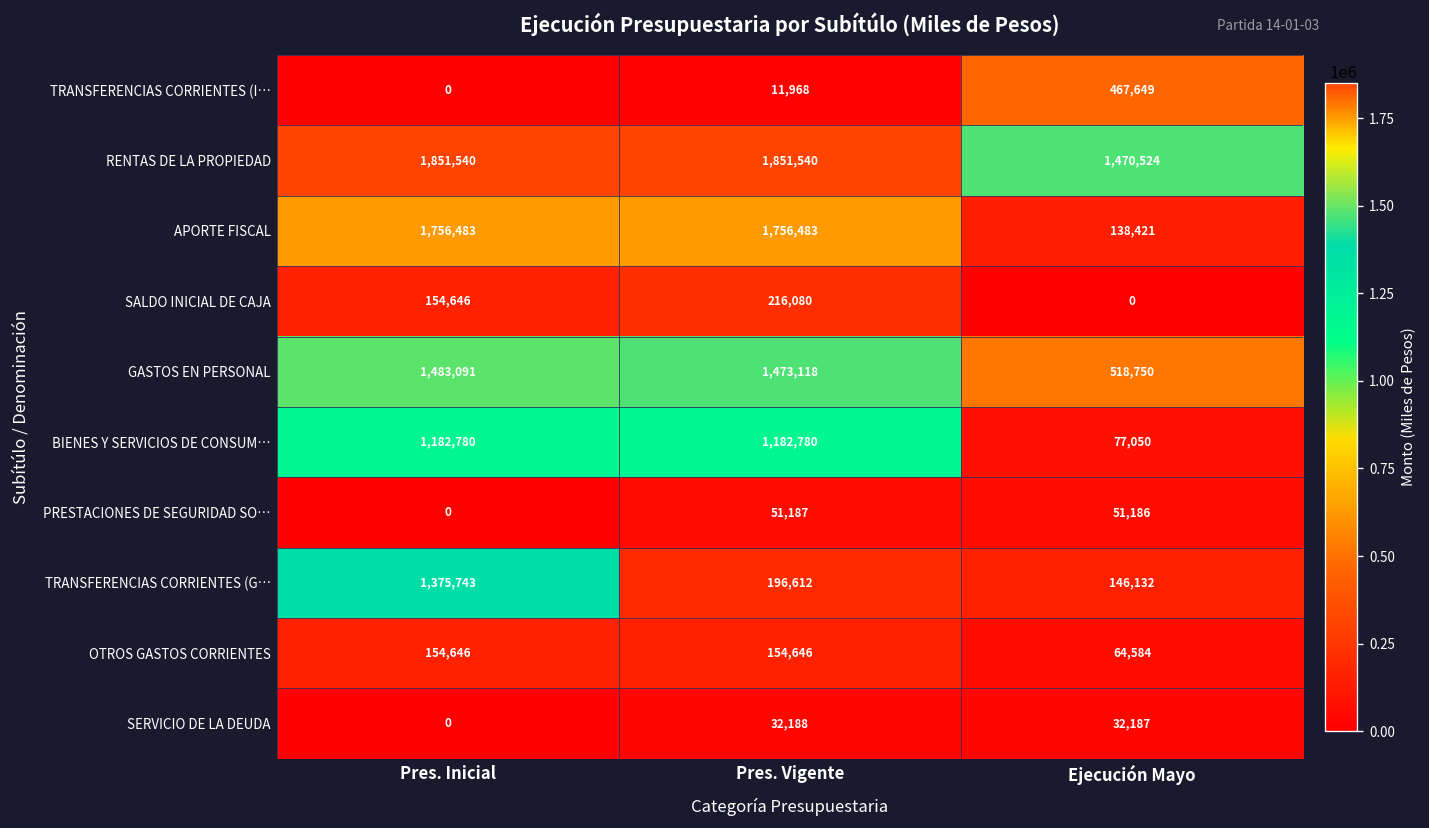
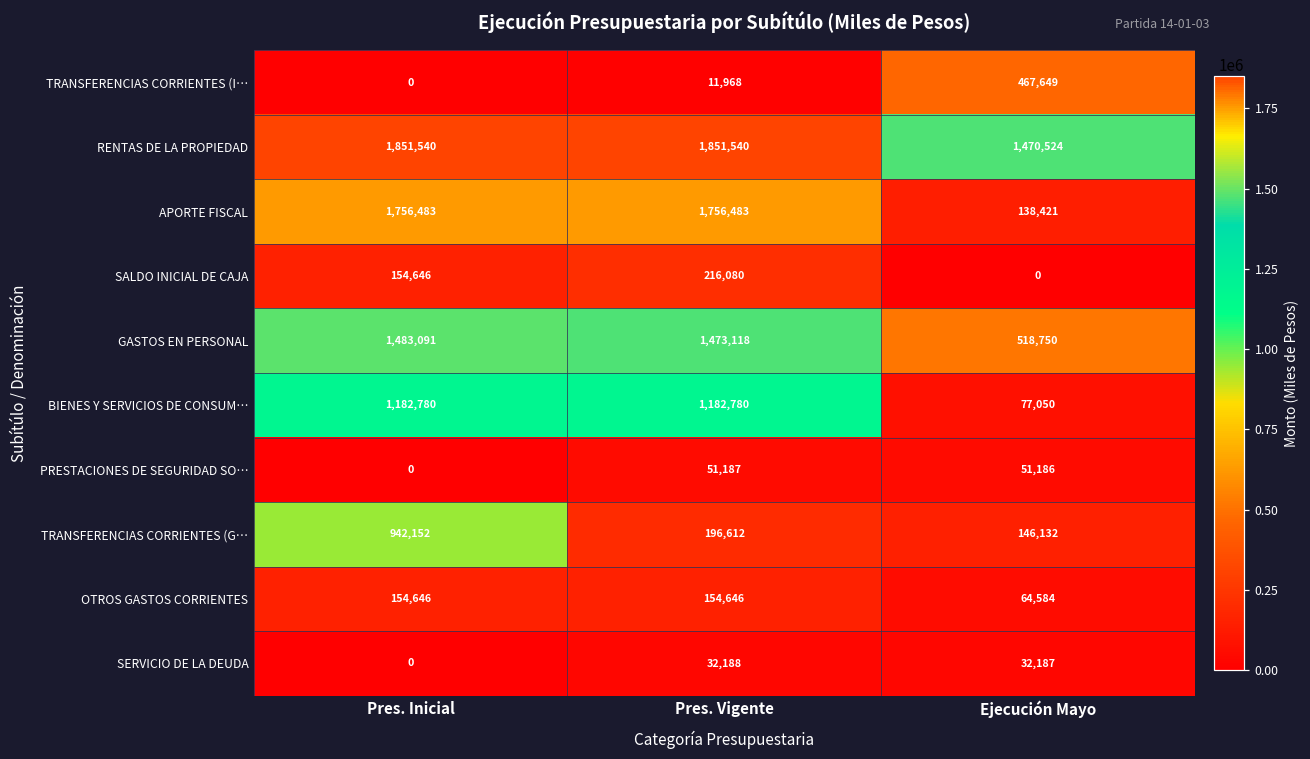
  {
    "TRANSFERENCIAS CORRIENTES (I…": {
      "Pres. Inicial": "0",
      "Pres. Vigente": "11,968",
      "Ejecución Mayo": "467,649"
    },
    "RENTAS DE LA PROPIEDAD": {
      "Pres. Inicial": "1,851,540",
      "Pres. Vigente": "1,851,540",
      "Ejecución Mayo": "1,470,524"
    },
    "APORTE FISCAL": {
      "Pres. Inicial": "1,756,483",
      "Pres. Vigente": "1,756,483",
      "Ejecución Mayo": "138,421"
    },
    "SALDO INICIAL DE CAJA": {
      "Pres. Inicial": "154,646",
      "Pres. Vigente": "216,080",
      "Ejecución Mayo": "0"
    },
    "GASTOS EN PERSONAL": {
      "Pres. Inicial": "1,483,091",
      "Pres. Vigente": "1,473,118",
      "Ejecución Mayo": "518,750"
    },
    "BIENES Y SERVICIOS DE CONSUM…": {
      "Pres. Inicial": "1,182,780",
      "Pres. Vigente": "1,182,780",
      "Ejecución Mayo": "77,050"
    },
    "PRESTACIONES DE SEGURIDAD SO…": {
      "Pres. Inicial": "0",
      "Pres. Vigente": "51,187",
      "Ejecución Mayo": "51,186"
    },
    "TRANSFERENCIAS CORRIENTES (G…": {
-     "Pres. Inicial": "1,375,743",
+     "Pres. Inicial": "942,152",
      "Pres. Vigente": "196,612",
      "Ejecución Mayo": "146,132"
    },
    "OTROS GASTOS CORRIENTES": {
      "Pres. Inicial": "154,646",
      "Pres. Vigente": "154,646",
      "Ejecución Mayo": "64,584"
    },
    "SERVICIO DE LA DEUDA": {
      "Pres. Inicial": "0",
      "Pres. Vigente": "32,188",
      "Ejecución Mayo": "32,187"
    }
  }
